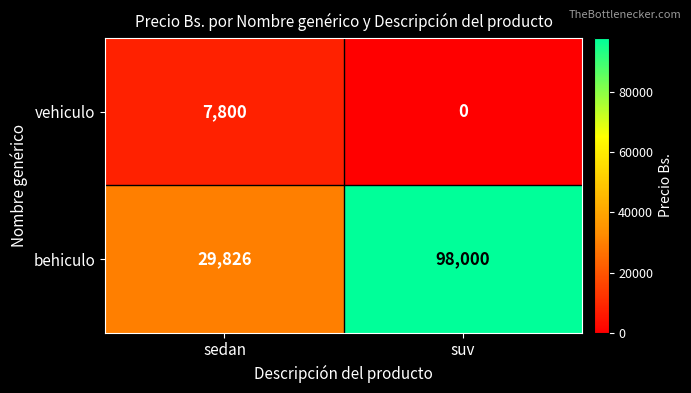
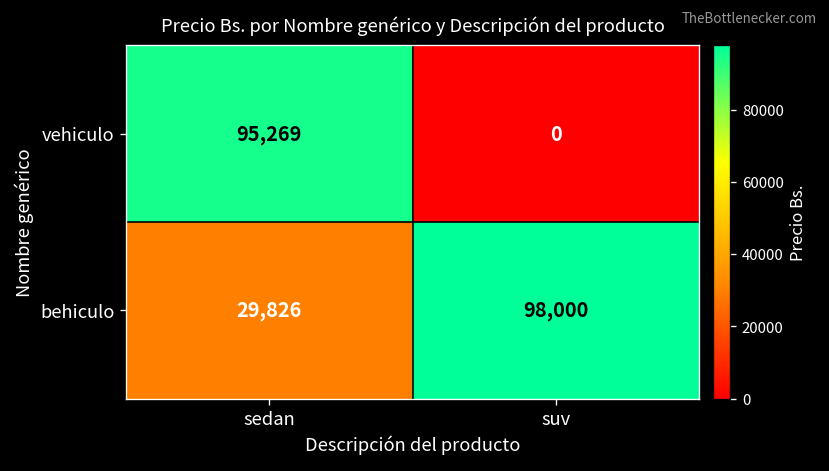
  {
    "vehiculo": {
-     "sedan": "7,800",
+     "sedan": "95,269",
      "suv": "0"
    },
    "behiculo": {
      "sedan": "29,826",
      "suv": "98,000"
    }
  }
